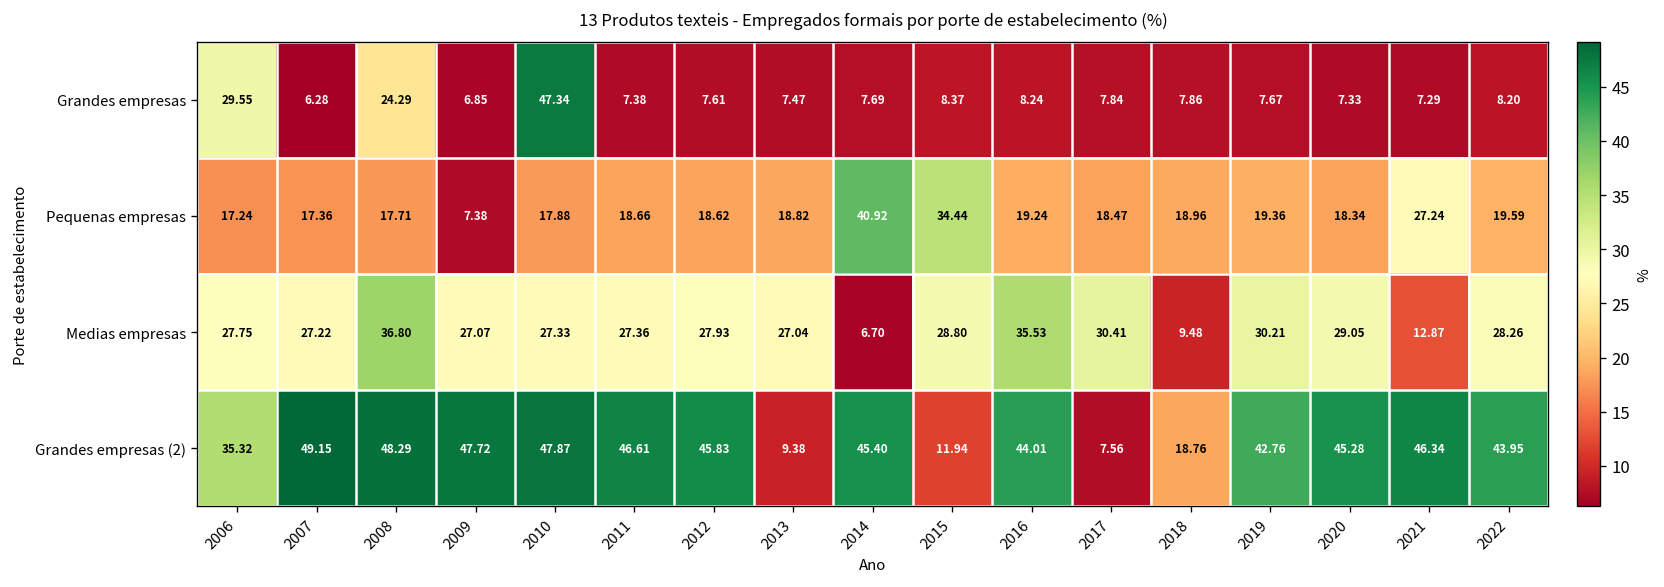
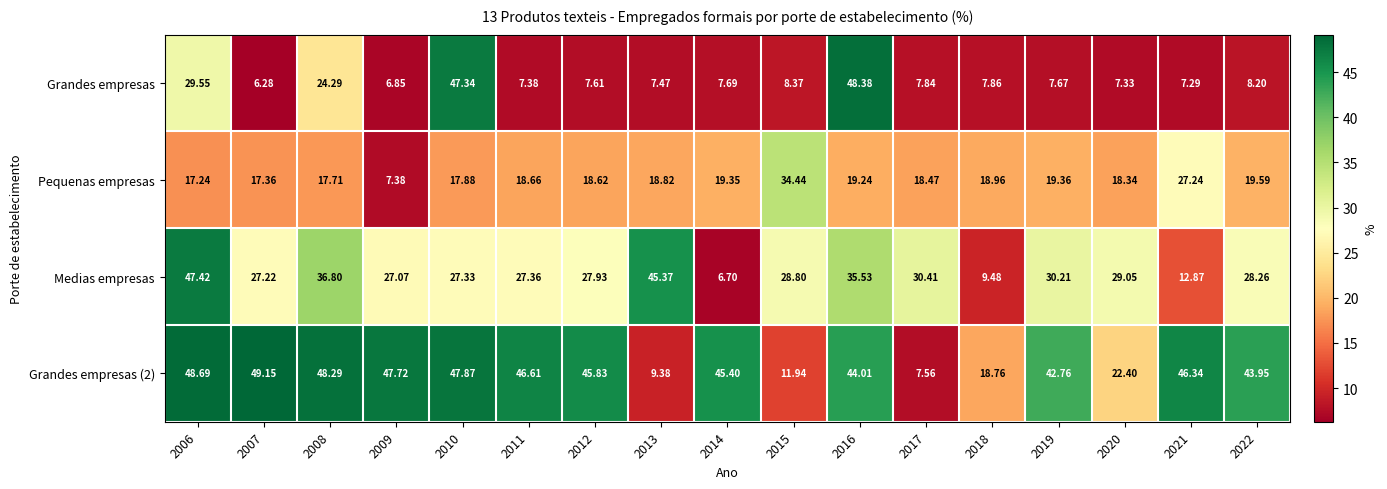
  {
    "Grandes empresas": {
      "2006": 29.55,
      "2007": 6.28,
      "2008": 24.29,
      "2009": 6.85,
      "2010": 47.34,
      "2011": 7.38,
      "2012": 7.61,
      "2013": 7.47,
      "2014": 7.69,
      "2015": 8.37,
-     "2016": 8.24,
+     "2016": 48.38,
      "2017": 7.84,
      "2018": 7.86,
      "2019": 7.67,
      "2020": 7.33,
      "2021": 7.29,
      "2022": 8.20
    },
    "Pequenas empresas": {
      "2006": 17.24,
      "2007": 17.36,
      "2008": 17.71,
      "2009": 7.38,
      "2010": 17.88,
      "2011": 18.66,
      "2012": 18.62,
      "2013": 18.82,
-     "2014": 40.92,
+     "2014": 19.35,
      "2015": 34.44,
      "2016": 19.24,
      "2017": 18.47,
      "2018": 18.96,
      "2019": 19.36,
      "2020": 18.34,
      "2021": 27.24,
      "2022": 19.59
    },
    "Medias empresas": {
-     "2006": 27.75,
+     "2006": 47.42,
      "2007": 27.22,
      "2008": 36.80,
      "2009": 27.07,
      "2010": 27.33,
      "2011": 27.36,
      "2012": 27.93,
-     "2013": 27.04,
+     "2013": 45.37,
      "2014": 6.70,
      "2015": 28.80,
      "2016": 35.53,
      "2017": 30.41,
      "2018": 9.48,
      "2019": 30.21,
      "2020": 29.05,
      "2021": 12.87,
      "2022": 28.26
    },
    "Grandes empresas (2)": {
-     "2006": 35.32,
+     "2006": 48.69,
      "2007": 49.15,
      "2008": 48.29,
      "2009": 47.72,
      "2010": 47.87,
      "2011": 46.61,
      "2012": 45.83,
      "2013": 9.38,
      "2014": 45.40,
      "2015": 11.94,
      "2016": 44.01,
      "2017": 7.56,
      "2018": 18.76,
      "2019": 42.76,
-     "2020": 45.28,
+     "2020": 22.40,
      "2021": 46.34,
      "2022": 43.95
    }
  }
